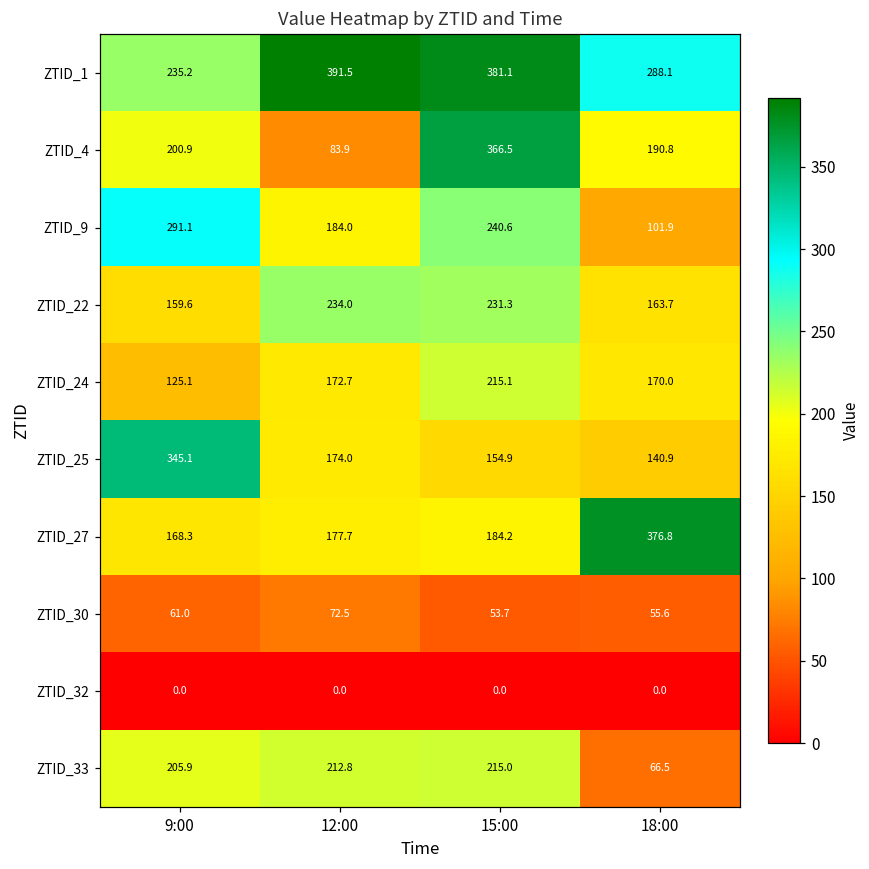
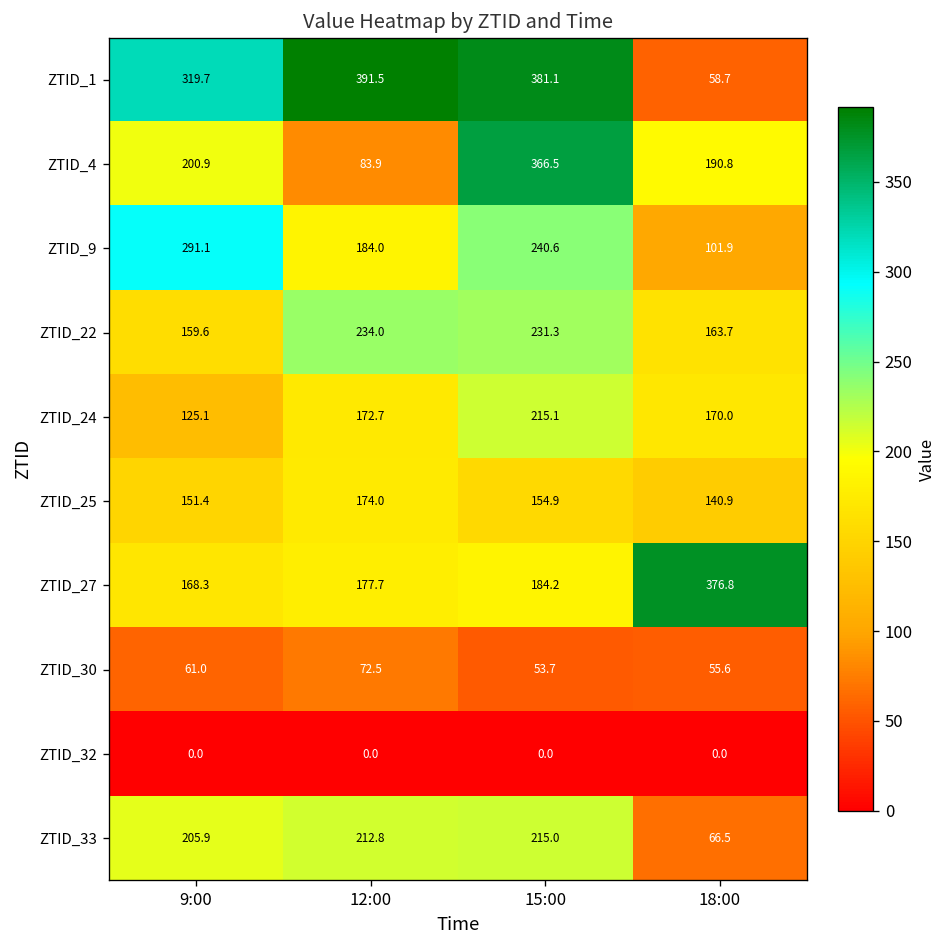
  {
    "ZTID_1": {
-     "9:00": 235.2,
+     "9:00": 319.7,
      "12:00": 391.5,
      "15:00": 381.1,
-     "18:00": 288.1
+     "18:00": 58.7
    },
    "ZTID_4": {
      "9:00": 200.9,
      "12:00": 83.9,
      "15:00": 366.5,
      "18:00": 190.8
    },
    "ZTID_9": {
      "9:00": 291.1,
      "12:00": 184.0,
      "15:00": 240.6,
      "18:00": 101.9
    },
    "ZTID_22": {
      "9:00": 159.6,
      "12:00": 234.0,
      "15:00": 231.3,
      "18:00": 163.7
    },
    "ZTID_24": {
      "9:00": 125.1,
      "12:00": 172.7,
      "15:00": 215.1,
      "18:00": 170.0
    },
    "ZTID_25": {
-     "9:00": 345.1,
+     "9:00": 151.4,
      "12:00": 174.0,
      "15:00": 154.9,
      "18:00": 140.9
    },
    "ZTID_27": {
      "9:00": 168.3,
      "12:00": 177.7,
      "15:00": 184.2,
      "18:00": 376.8
    },
    "ZTID_30": {
      "9:00": 61.0,
      "12:00": 72.5,
      "15:00": 53.7,
      "18:00": 55.6
    },
    "ZTID_32": {
      "9:00": 0.0,
      "12:00": 0.0,
      "15:00": 0.0,
      "18:00": 0.0
    },
    "ZTID_33": {
      "9:00": 205.9,
      "12:00": 212.8,
      "15:00": 215.0,
      "18:00": 66.5
    }
  }
